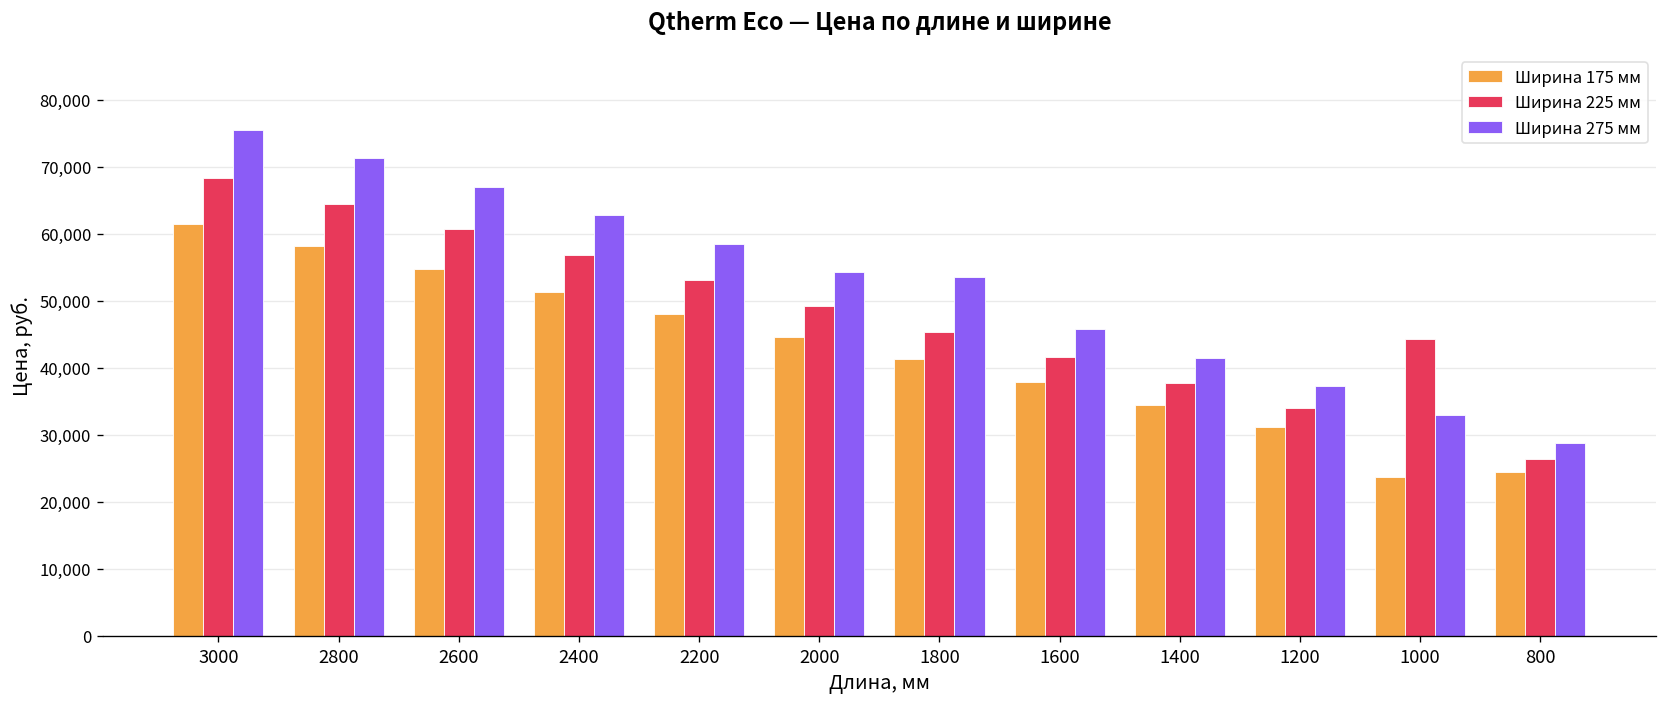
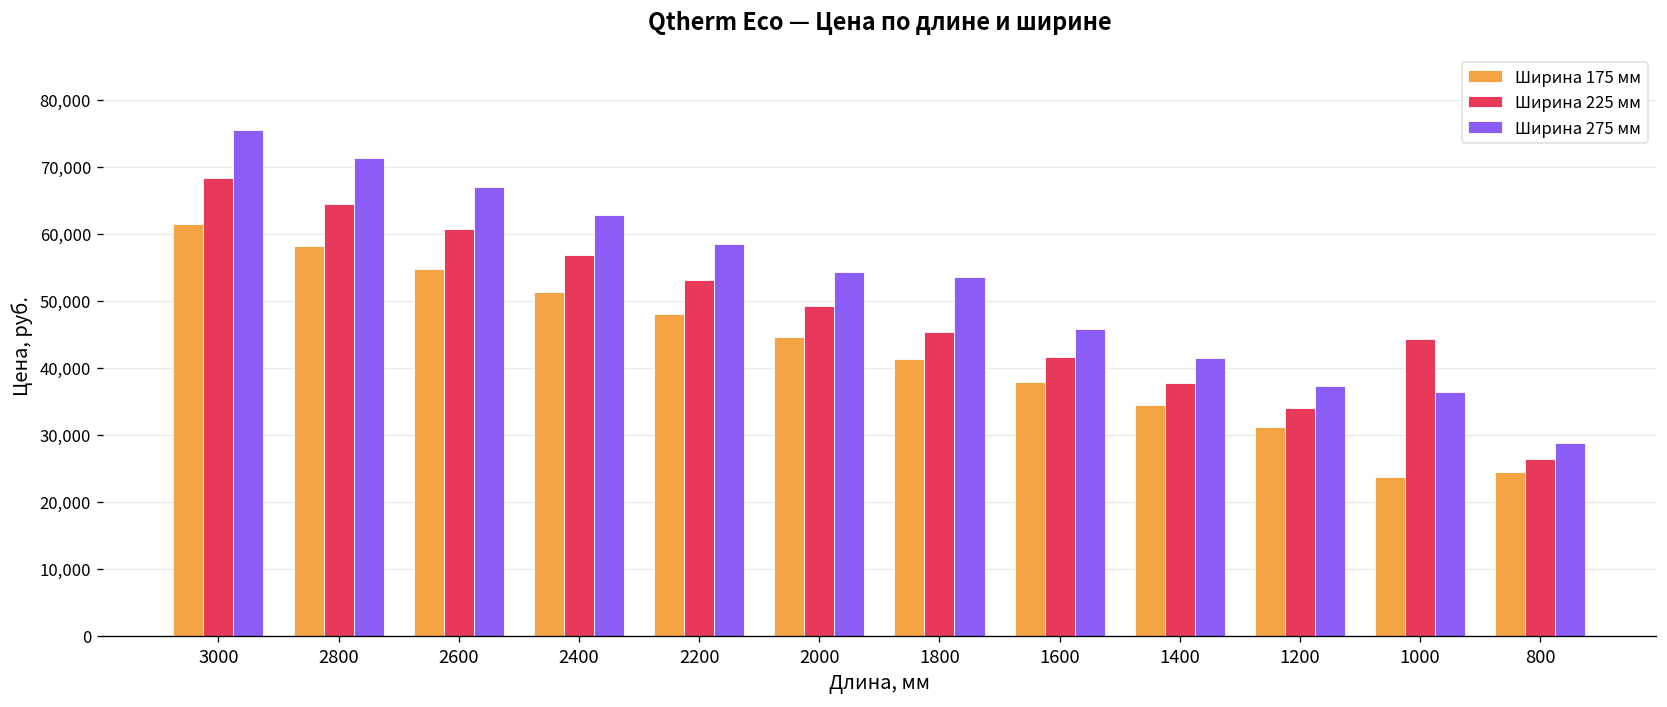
  {
    "Ширина 175 мм": {
      "3000": "61,000",
      "2800": "58,000",
      "2600": "55,000",
      "2400": "51,000",
      "2200": "48,000",
      "2000": "45,000",
      "1800": "41,000",
      "1600": "38,000",
      "1400": "35,000",
      "1200": "31,000",
      "1000": "24,000",
      "800": "24,000"
    },
    "Ширина 225 мм": {
      "3000": "68,000",
      "2800": "64,000",
      "2600": "61,000",
      "2400": "57,000",
      "2200": "53,000",
      "2000": "49,000",
      "1800": "45,000",
      "1600": "42,000",
      "1400": "38,000",
      "1200": "34,000",
      "1000": "44,000",
      "800": "26,000"
    },
    "Ширина 275 мм": {
      "3000": "75,000",
      "2800": "71,000",
      "2600": "67,000",
      "2400": "63,000",
      "2200": "58,000",
      "2000": "54,000",
      "1800": "54,000",
      "1600": "46,000",
      "1400": "42,000",
      "1200": "37,000",
-     "1000": "33,000",
+     "1000": "36,000",
      "800": "29,000"
    }
  }
